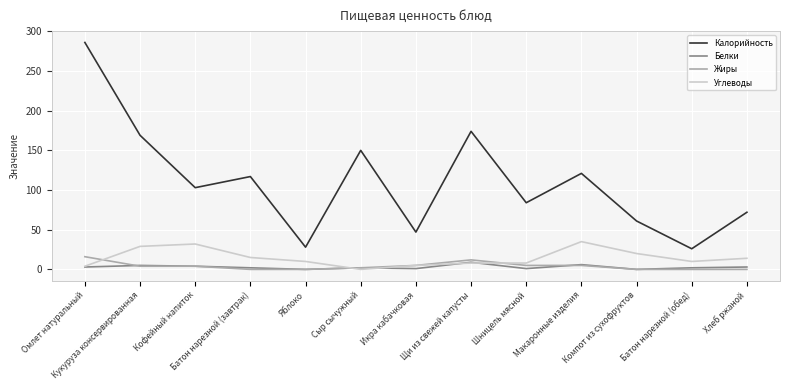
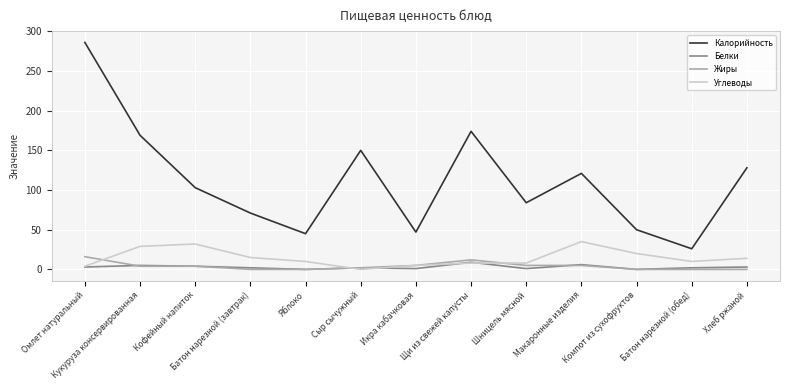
  {
    "Калорийность": {
      "Омлет натуральный": 290,
      "Кукуруза консервированная": 170,
      "Кофейный напиток": 100,
-     "Батон нарезной (завтрак)": 120,
-     "Яблоко": 30,
+     "Батон нарезной (завтрак)": 70,
+     "Яблоко": 50,
      "Сыр сычужный": 150,
      "Икра кабачковая": 50,
      "Щи из свежей капусты": 170,
      "Шницель мясной": 80,
      "Макаронные изделия": 120,
-     "Компот из сухофруктов": 60,
+     "Компот из сухофруктов": 50,
      "Батон нарезной (обед)": 30,
-     "Хлеб ржаной": 70
+     "Хлеб ржаной": 130
    }
  }
